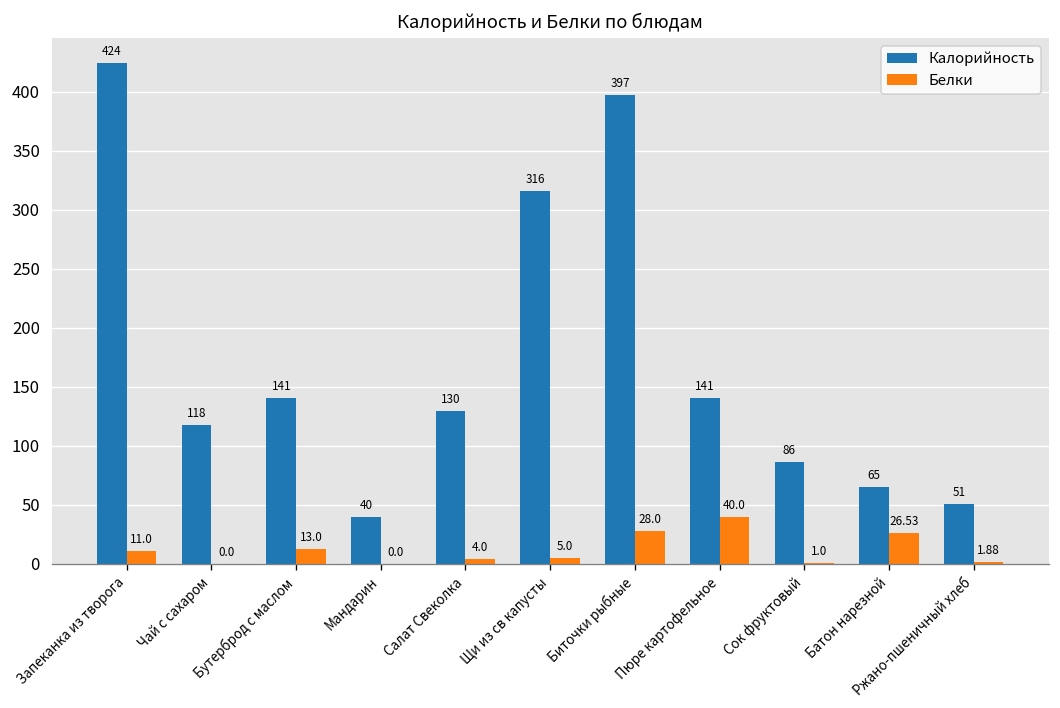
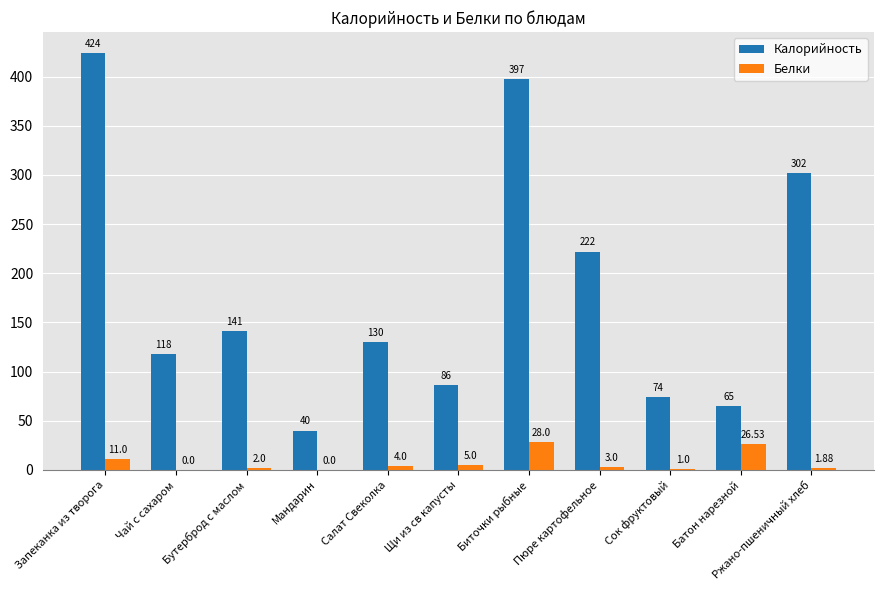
  {
    "Калорийность": {
      "Запеканка из творога": 424,
      "Чай с сахаром": 118,
      "Бутерброд с маслом": 141,
      "Мандарин": 40,
      "Салат Свеколка": 130,
-     "Щи из св капусты": 316,
+     "Щи из св капусты": 86,
      "Биточки рыбные": 397,
-     "Пюре картофельное": 141,
-     "Сок фруктовый": 86,
+     "Пюре картофельное": 222,
+     "Сок фруктовый": 74,
      "Батон нарезной": 65,
-     "Ржано-пшеничный хлеб": 51
+     "Ржано-пшеничный хлеб": 302
    },
    "Белки": {
      "Запеканка из творога": 11.0,
      "Чай с сахаром": 0.0,
-     "Бутерброд с маслом": 13.0,
+     "Бутерброд с маслом": 2.0,
      "Мандарин": 0.0,
      "Салат Свеколка": 4.0,
      "Щи из св капусты": 5.0,
      "Биточки рыбные": 28.0,
-     "Пюре картофельное": 40.0,
+     "Пюре картофельное": 3.0,
      "Сок фруктовый": 1.0,
      "Батон нарезной": 26.53,
      "Ржано-пшеничный хлеб": 1.88
    }
  }
